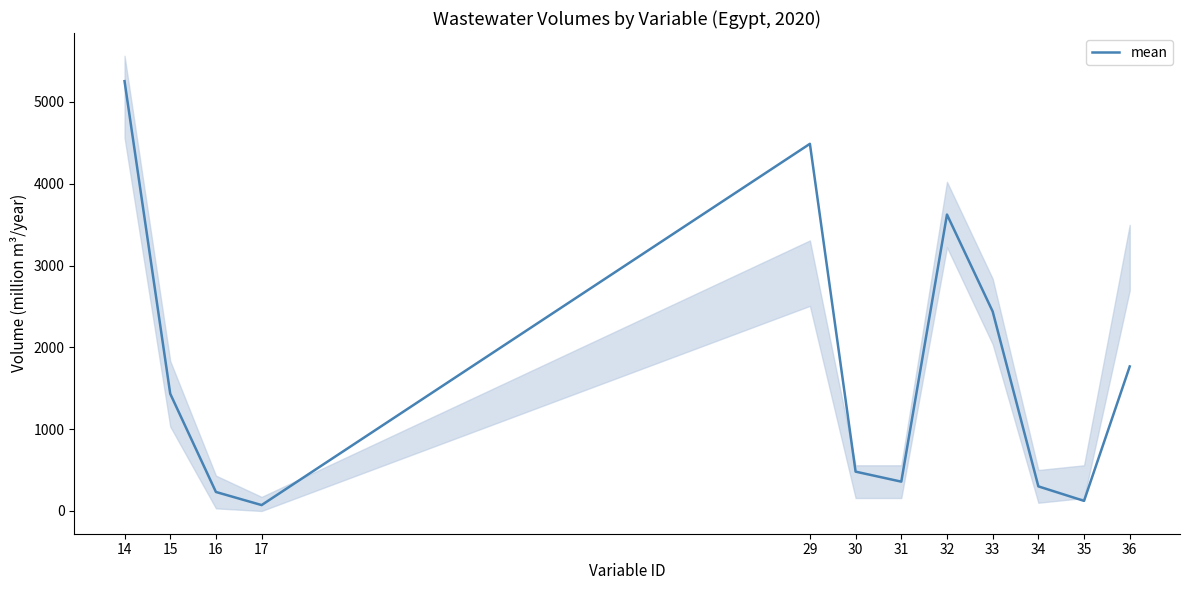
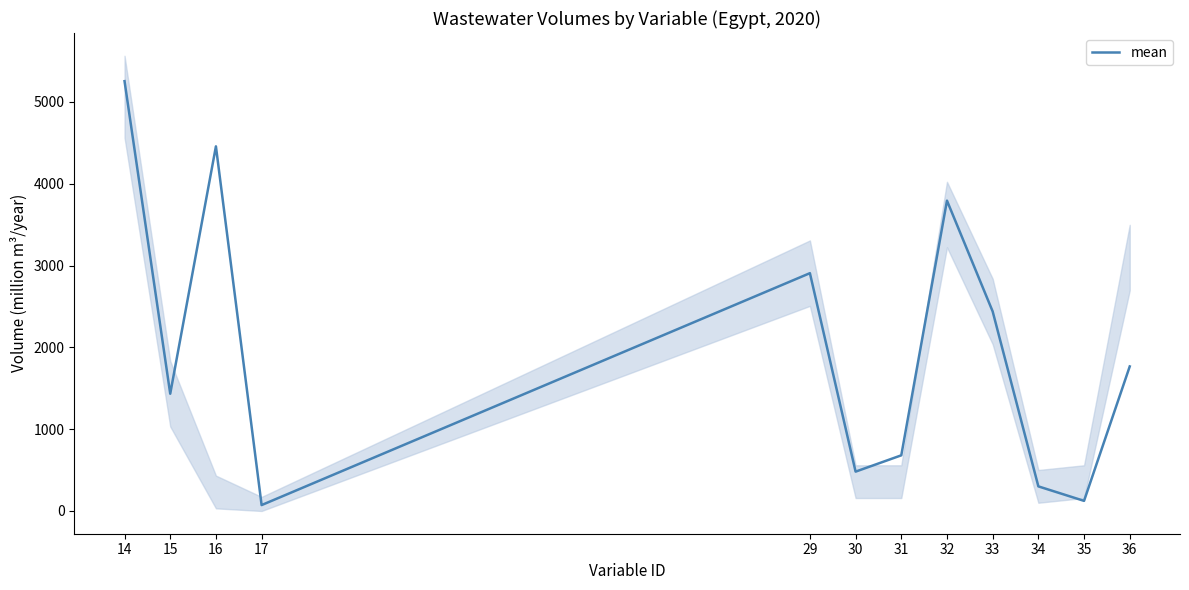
  {
    "mean": {
      "14": 5300,
      "15": 1400,
-     "16": 200,
+     "16": 4500,
      "17": 100,
-     "29": 4500,
+     "29": 2900,
      "30": 500,
-     "31": 400,
-     "32": 3600,
+     "31": 700,
+     "32": 3800,
      "33": 2400,
      "34": 300,
      "35": 100,
      "36": 1800
    }
  }
